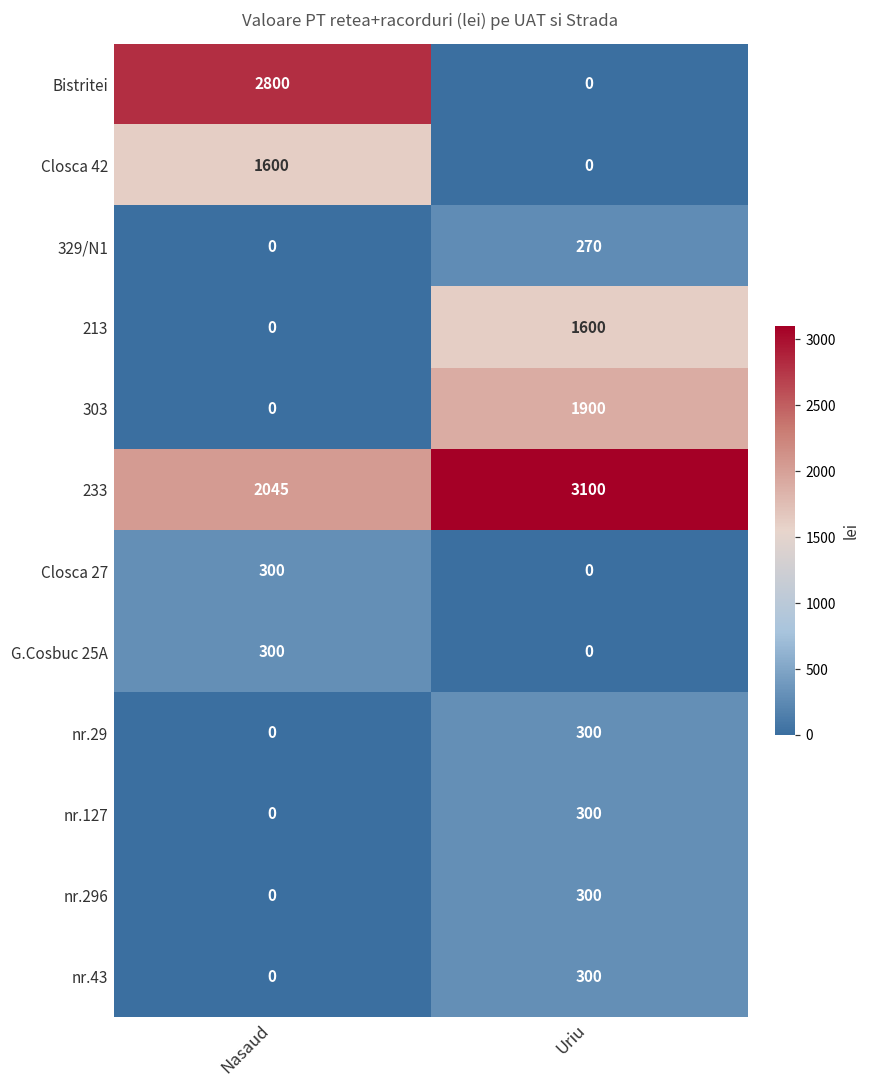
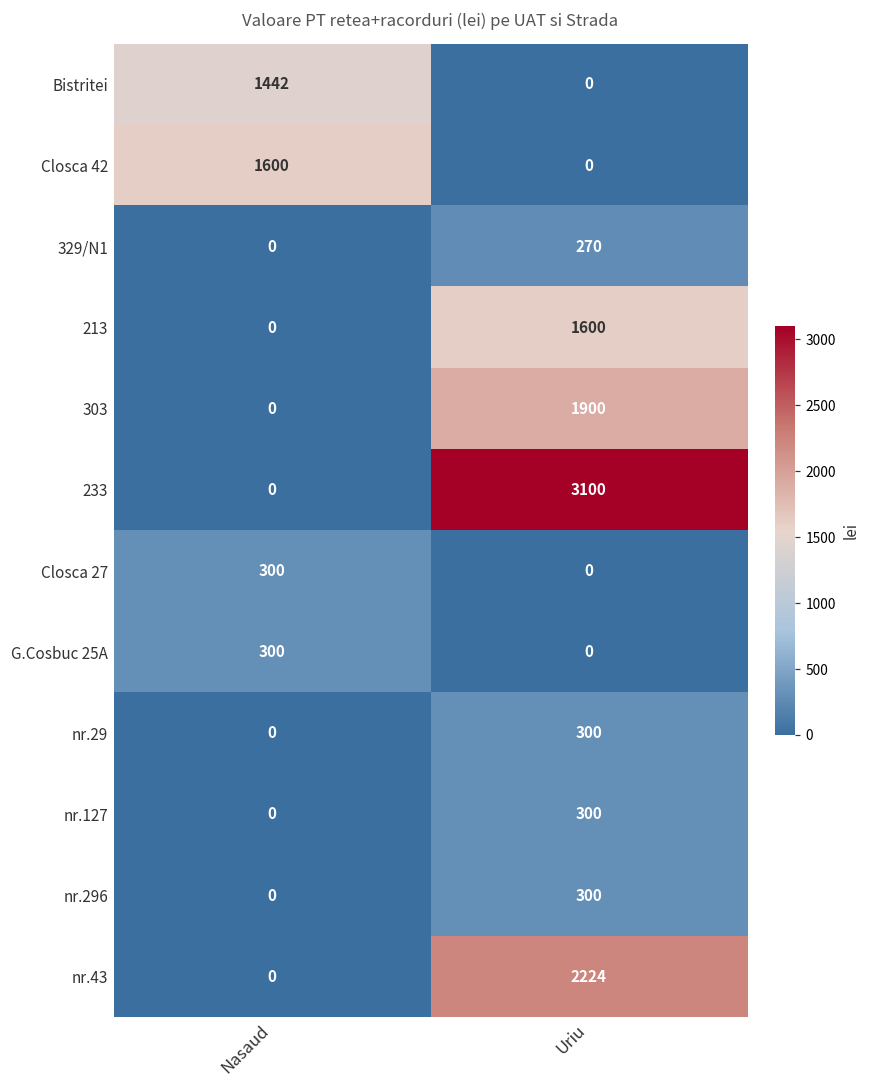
  {
    "Bistritei": {
-     "Nasaud": 2800,
+     "Nasaud": 1442,
      "Uriu": 0
    },
    "Closca 42": {
      "Nasaud": 1600,
      "Uriu": 0
    },
    "329/N1": {
      "Nasaud": 0,
      "Uriu": 270
    },
    "213": {
      "Nasaud": 0,
      "Uriu": 1600
    },
    "303": {
      "Nasaud": 0,
      "Uriu": 1900
    },
    "233": {
-     "Nasaud": 2045,
+     "Nasaud": 0,
      "Uriu": 3100
    },
    "Closca 27": {
      "Nasaud": 300,
      "Uriu": 0
    },
    "G.Cosbuc 25A": {
      "Nasaud": 300,
      "Uriu": 0
    },
    "nr.29": {
      "Nasaud": 0,
      "Uriu": 300
    },
    "nr.127": {
      "Nasaud": 0,
      "Uriu": 300
    },
    "nr.296": {
      "Nasaud": 0,
      "Uriu": 300
    },
    "nr.43": {
      "Nasaud": 0,
-     "Uriu": 300
+     "Uriu": 2224
    }
  }
